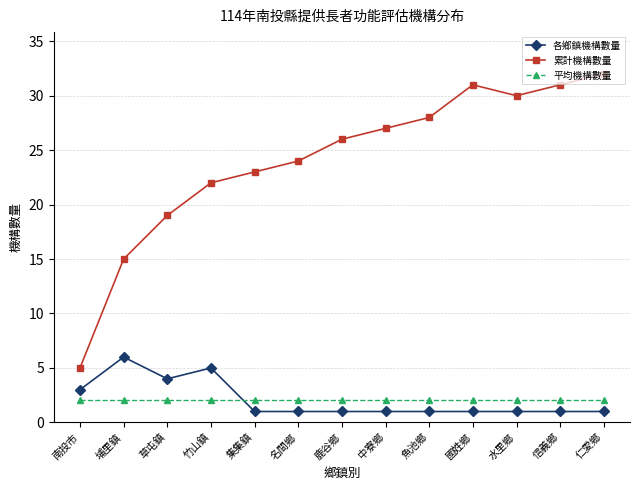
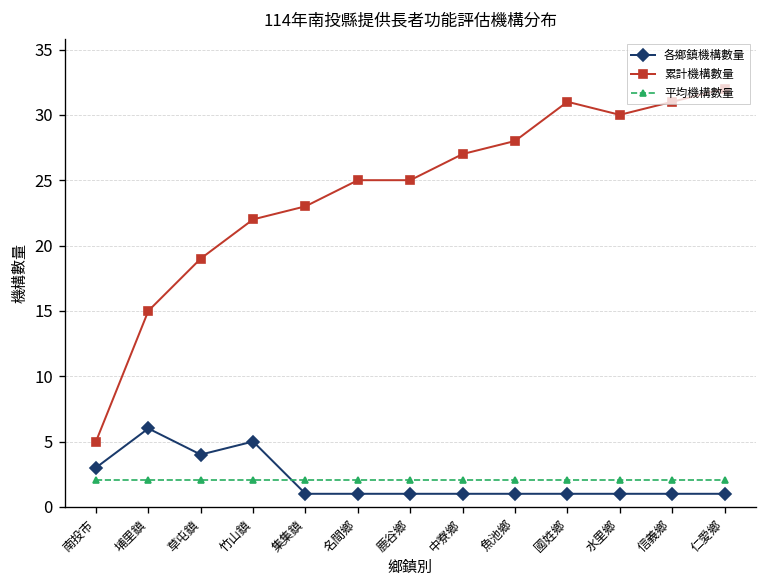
  {
    "各鄉鎮機構數量": {
      "南投市": 3,
      "埔里鎮": 6,
      "草屯鎮": 4,
      "竹山鎮": 5,
      "集集鎮": 1,
      "名間鄉": 1,
      "鹿谷鄉": 1,
      "中寮鄉": 1,
      "魚池鄉": 1,
      "國姓鄉": 1,
      "水里鄉": 1,
      "信義鄉": 1,
      "仁愛鄉": 1
    },
    "累計機構數量": {
      "南投市": 5,
      "埔里鎮": 15,
      "草屯鎮": 19,
      "竹山鎮": 22,
      "集集鎮": 23,
-     "名間鄉": 24,
-     "鹿谷鄉": 26,
+     "名間鄉": 25,
+     "鹿谷鄉": 25,
      "中寮鄉": 27,
      "魚池鄉": 28,
      "國姓鄉": 31,
      "水里鄉": 30,
      "信義鄉": 31
    },
    "平均機構數量": {
      "南投市": 2,
      "埔里鎮": 2,
      "草屯鎮": 2,
      "竹山鎮": 2,
      "集集鎮": 2,
      "名間鄉": 2,
      "鹿谷鄉": 2,
      "中寮鄉": 2,
      "魚池鄉": 2,
      "國姓鄉": 2,
      "水里鄉": 2,
      "信義鄉": 2,
      "仁愛鄉": 2
    }
  }
